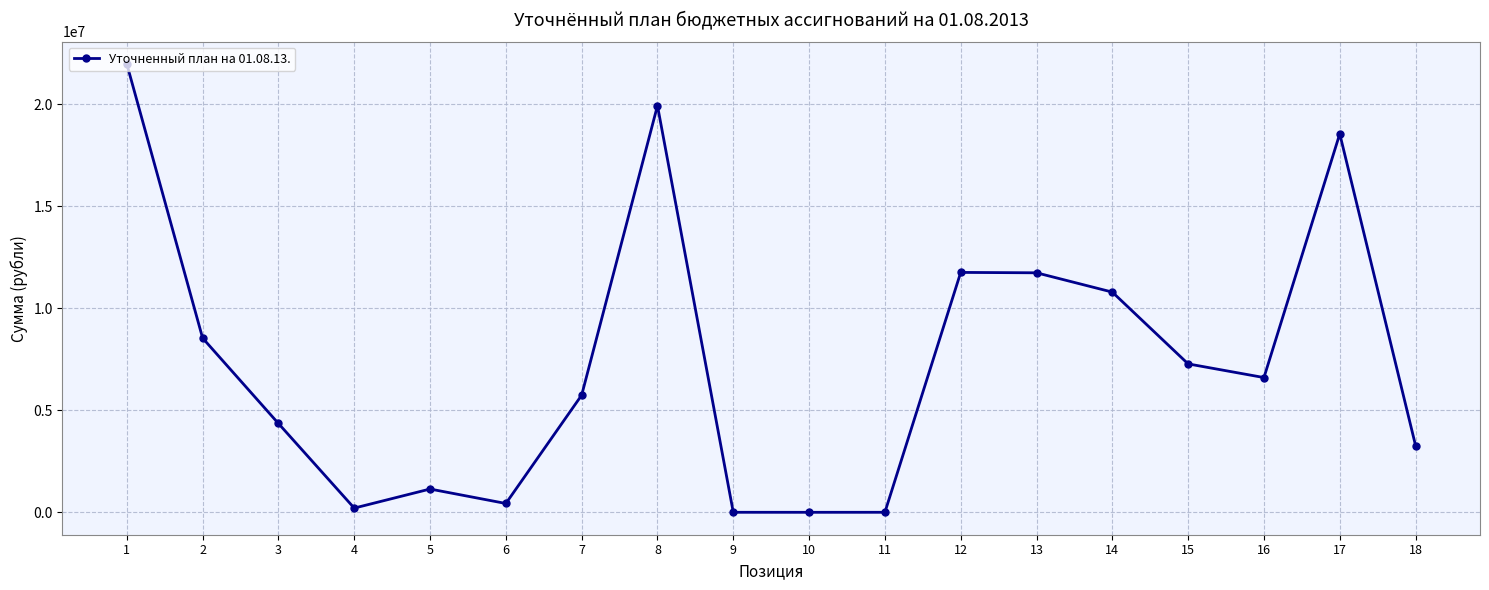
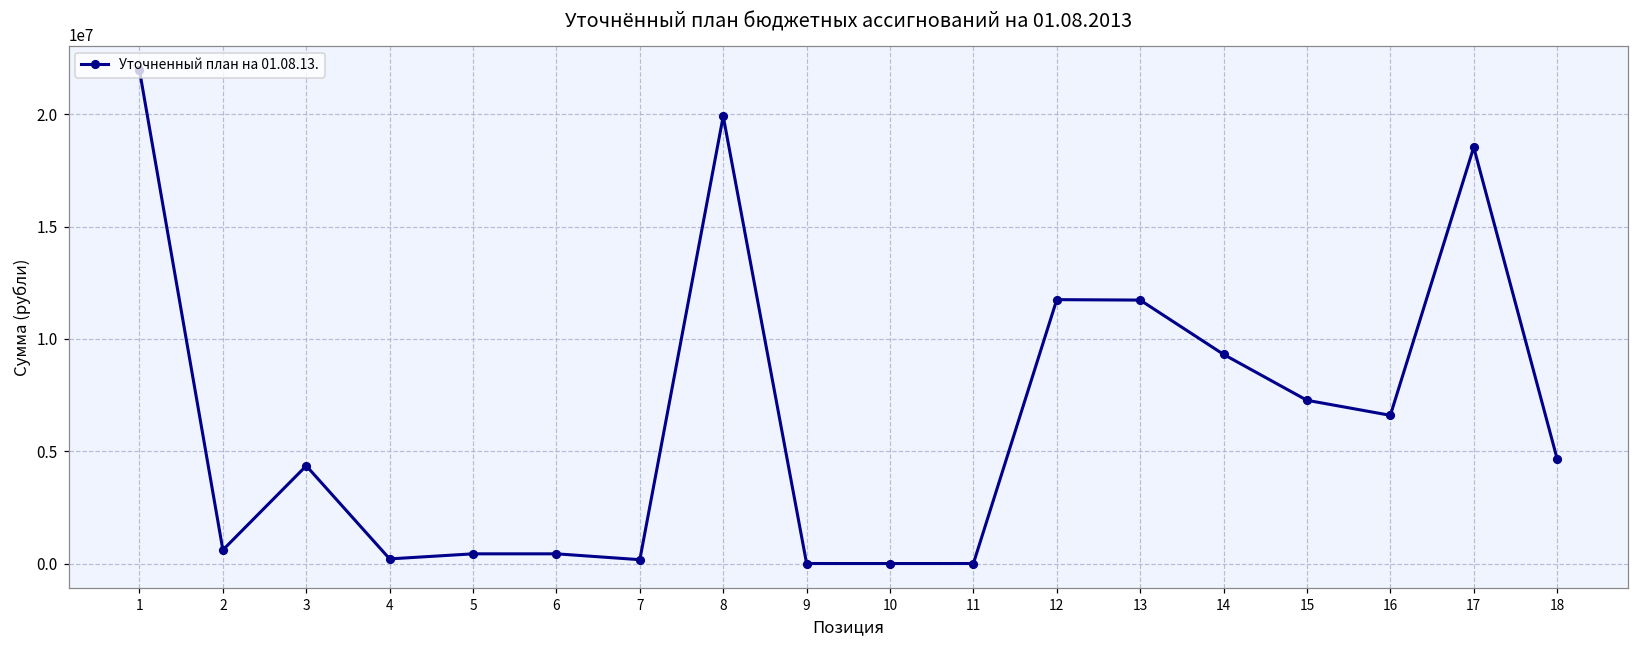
  {
-   "2": 8500000,
+   "2": 600000,
    "3": 4400000,
    "4": 200000,
-   "5": 1100000,
+   "5": 400000,
    "6": 400000,
-   "7": 5700000,
+   "7": 200000,
    "8": 19900000,
    "9": 0,
    "10": 0,
    "11": 0,
    "12": 11800000,
    "13": 11700000,
-   "14": 10800000,
+   "14": 9300000,
    "15": 7300000,
    "16": 6600000,
    "17": 18500000,
-   "18": 3300000
+   "18": 4700000
  }
